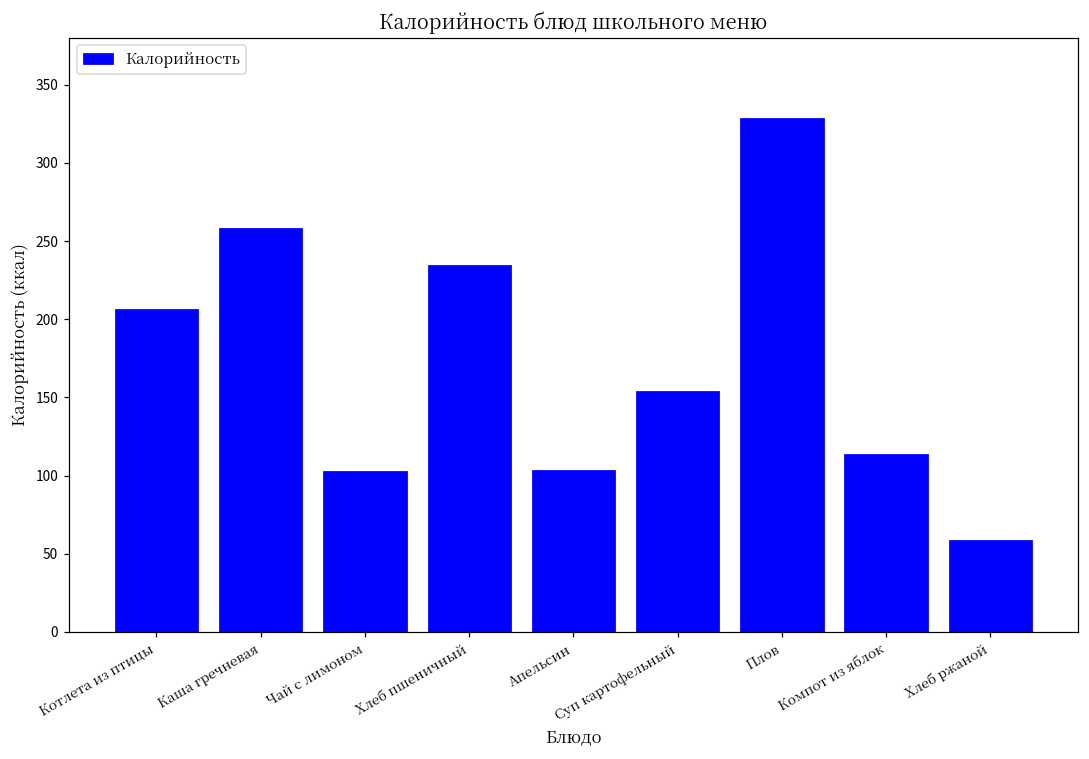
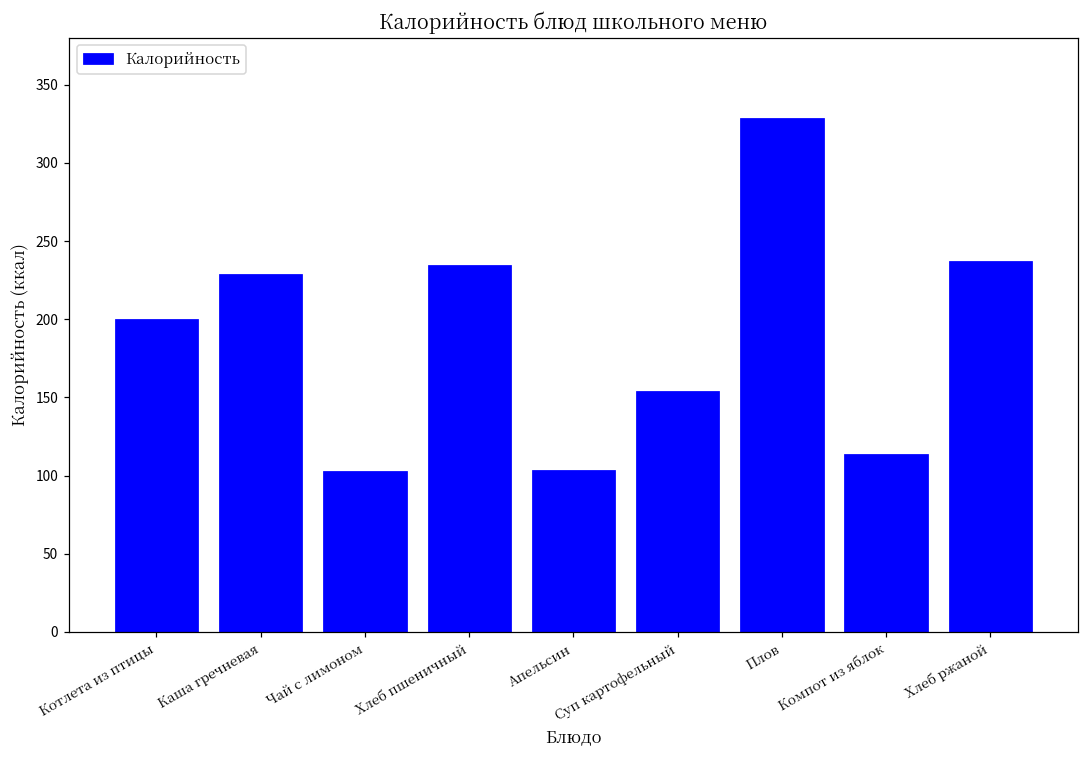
  {
-   "Котлета из птицы": 207,
-   "Каша гречневая": 258,
+   "Котлета из птицы": 200,
+   "Каша гречневая": 229,
    "Чай с лимоном": 103,
    "Хлеб пшеничный": 235,
    "Апельсин": 104,
    "Суп картофельный": 154,
    "Плов": 328,
    "Компот из яблок": 114,
-   "Хлеб ржаной": 59
+   "Хлеб ржаной": 237
  }
